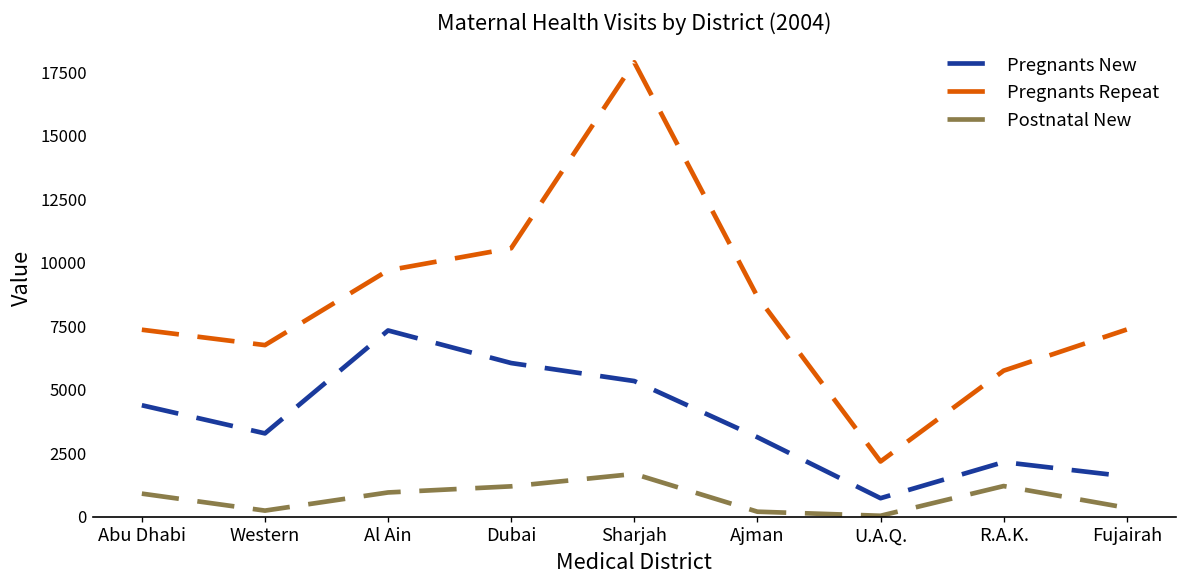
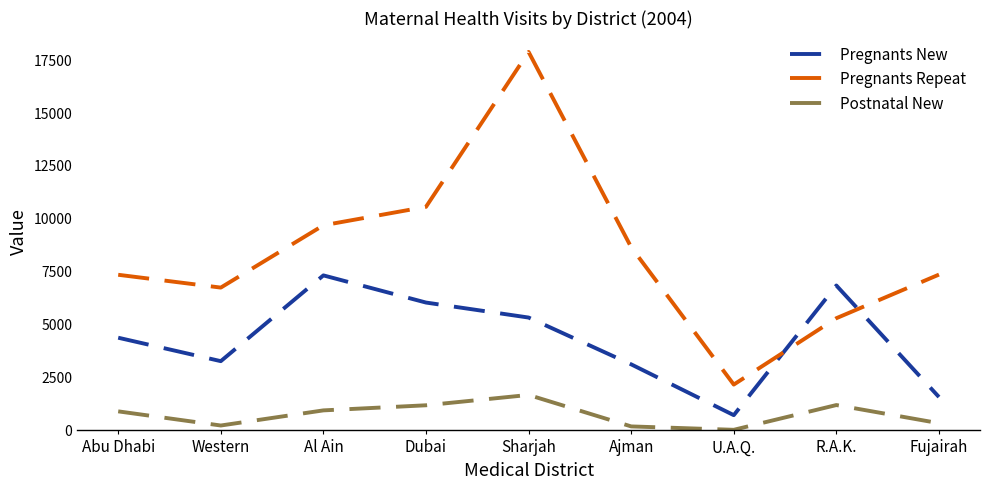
  {
    "Pregnants New": {
      "Abu Dhabi": 4400,
      "Western": 3300,
      "Al Ain": 7300,
      "Dubai": 6000,
      "Sharjah": 5300,
      "Ajman": 3100,
      "U.A.Q.": 700,
-     "R.A.K.": 2100,
+     "R.A.K.": 6900,
      "Fujairah": 1600
    },
    "Pregnants Repeat": {
      "Abu Dhabi": 7400,
      "Western": 6800,
      "Al Ain": 9700,
      "Dubai": 10600,
      "Sharjah": 17900,
      "Ajman": 8700,
      "U.A.Q.": 2200,
-     "R.A.K.": 5700,
+     "R.A.K.": 5300,
      "Fujairah": 7400
    },
    "Postnatal New": {
      "Abu Dhabi": 900,
      "Western": 200,
      "Al Ain": 900,
      "Dubai": 1200,
      "Sharjah": 1700,
      "Ajman": 200,
      "U.A.Q.": 0,
      "R.A.K.": 1200,
      "Fujairah": 300
    }
  }
